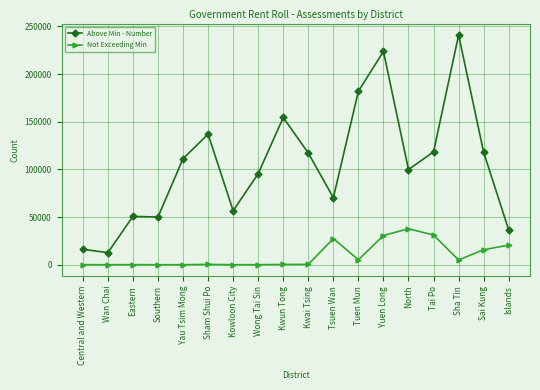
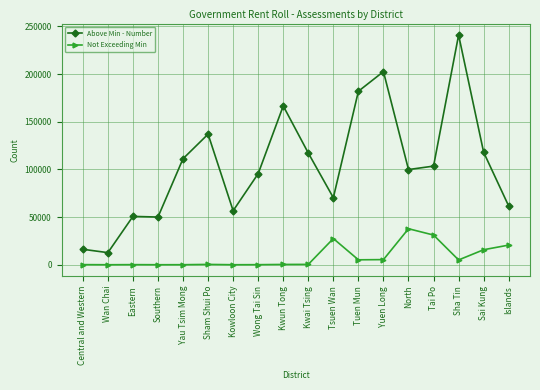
  {
    "Above Min - Number": {
      "Central and Western": 20000,
      "Wan Chai": 10000,
      "Eastern": 50000,
      "Southern": 50000,
      "Yau Tsim Mong": 110000,
      "Sham Shui Po": 140000,
      "Kowloon City": 60000,
      "Wong Tai Sin": 100000,
-     "Kwun Tong": 150000,
+     "Kwun Tong": 170000,
      "Kwai Tsing": 120000,
      "Tsuen Wan": 70000,
      "Tuen Mun": 180000,
-     "Yuen Long": 220000,
+     "Yuen Long": 200000,
      "North": 100000,
-     "Tai Po": 120000,
+     "Tai Po": 100000,
      "Sha Tin": 240000,
      "Sai Kung": 120000,
-     "Islands": 40000
+     "Islands": 60000
    },
    "Not Exceeding Min": {
      "Central and Western": 0,
      "Wan Chai": 0,
      "Eastern": 0,
      "Southern": 0,
      "Yau Tsim Mong": 0,
      "Sham Shui Po": 0,
      "Kowloon City": 0,
      "Wong Tai Sin": 0,
      "Kwun Tong": 0,
      "Kwai Tsing": 0,
      "Tsuen Wan": 30000,
      "Tuen Mun": 10000,
-     "Yuen Long": 30000,
+     "Yuen Long": 10000,
      "North": 40000,
      "Tai Po": 30000,
      "Sha Tin": 10000,
      "Sai Kung": 20000,
      "Islands": 20000
    }
  }
